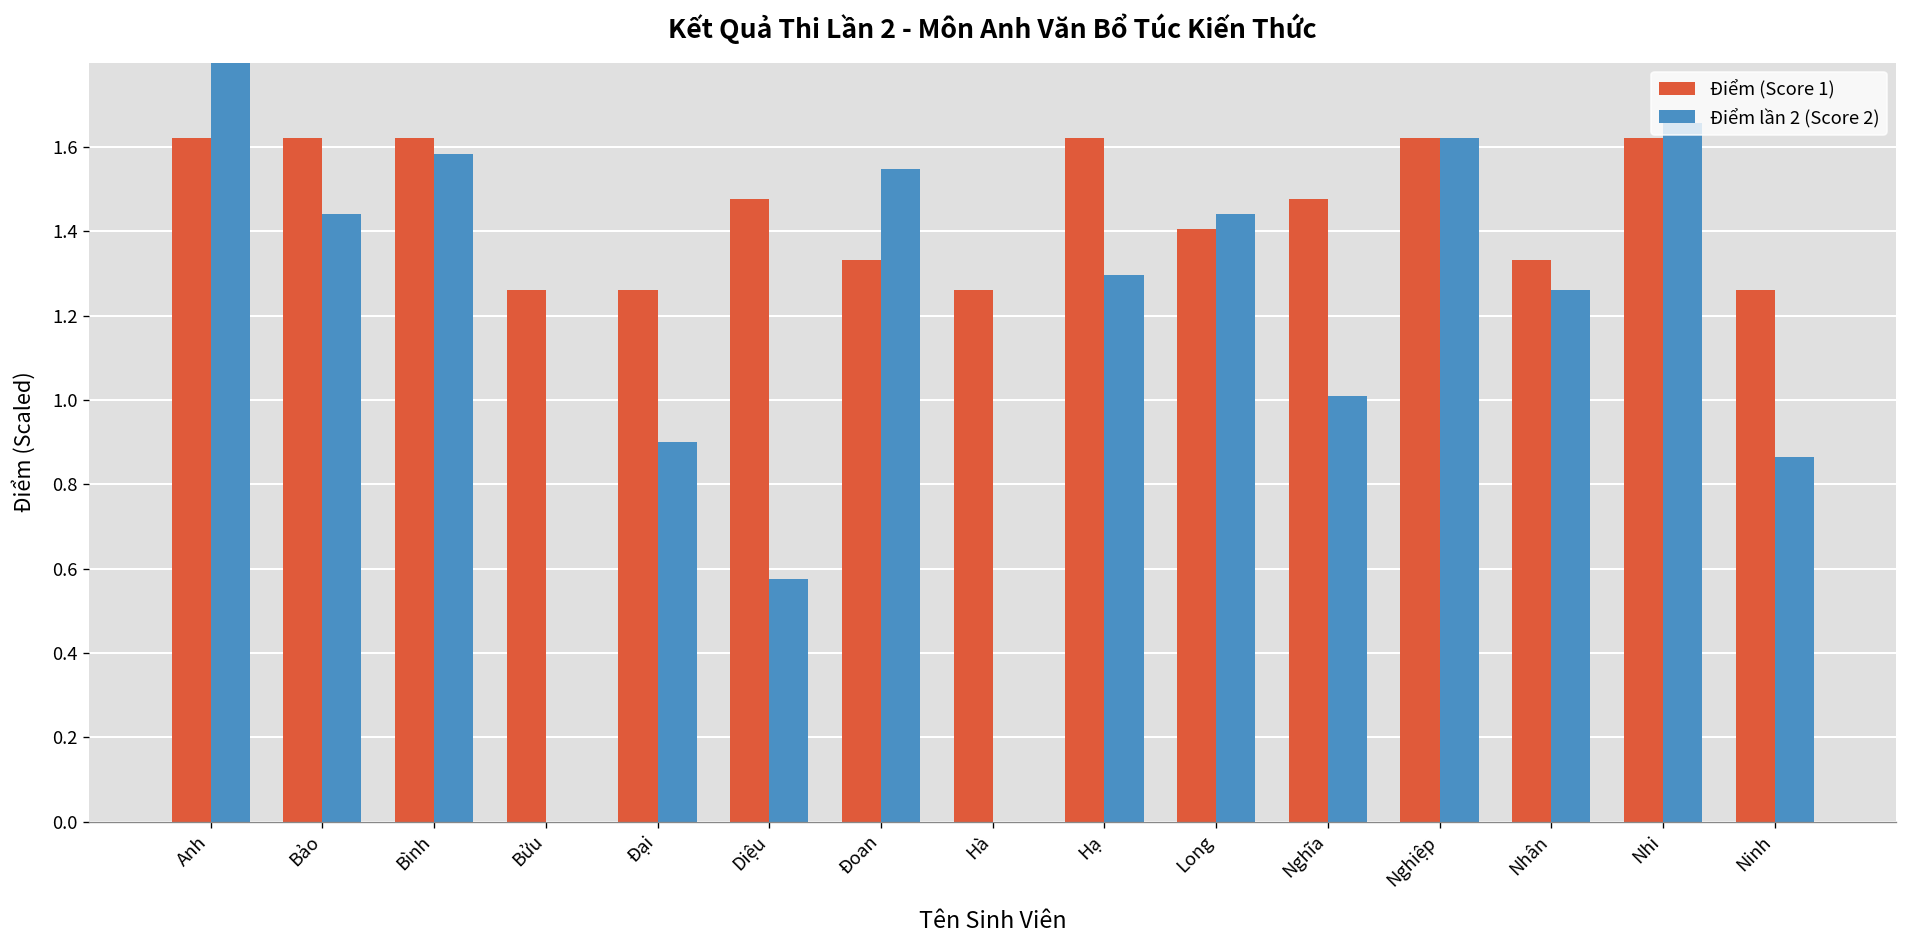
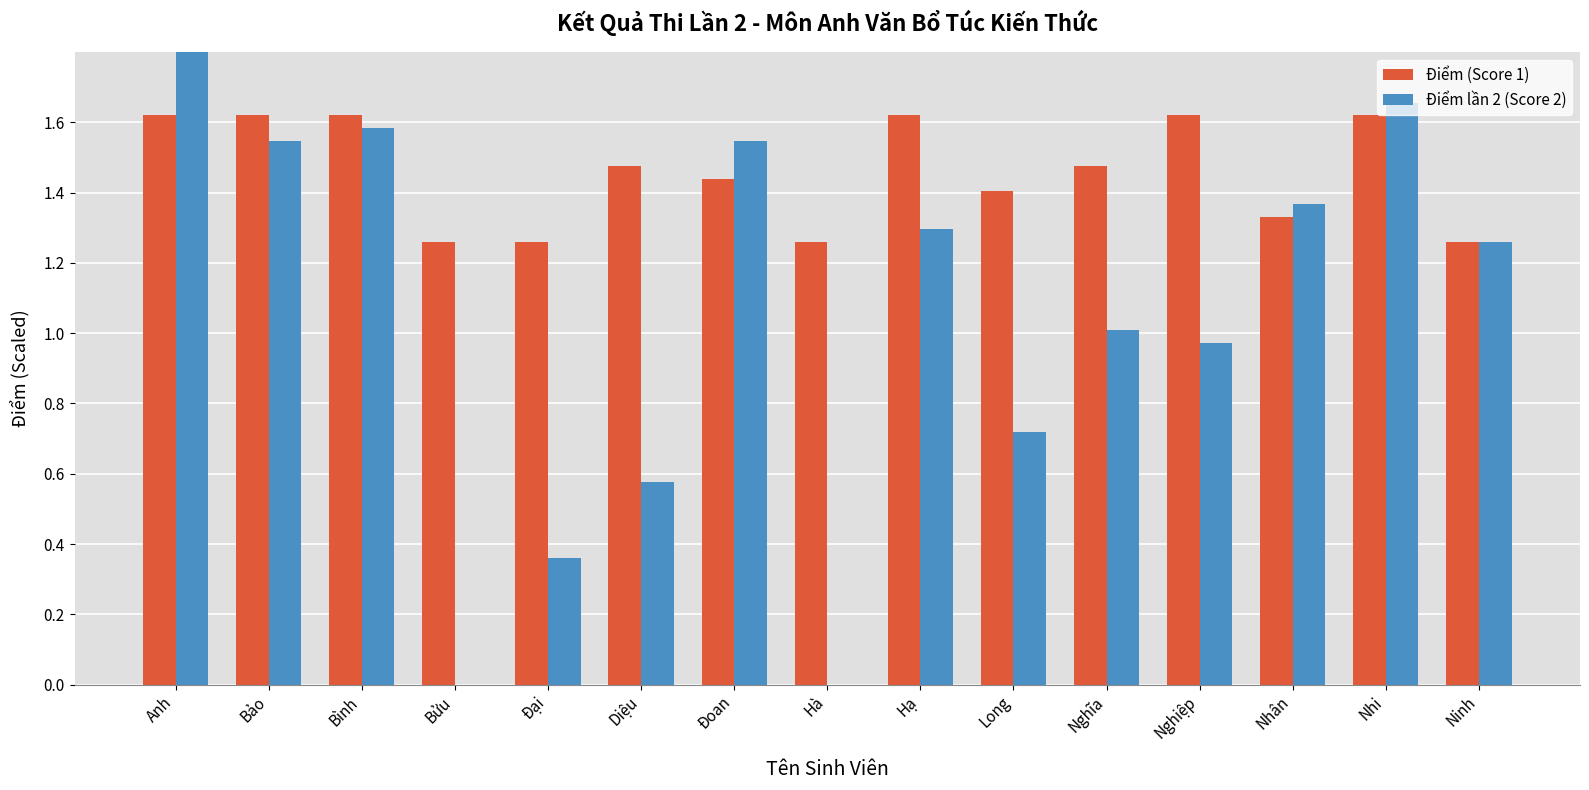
  {
    "Điểm (Score 1)": {
      "Anh": 1.62,
      "Bảo": 1.62,
      "Bình": 1.62,
      "Bửu": 1.26,
      "Đại": 1.26,
      "Diệu": 1.48,
-     "Đoan": 1.33,
+     "Đoan": 1.44,
      "Hà": 1.26,
      "Hạ": 1.62,
      "Long": 1.40,
      "Nghĩa": 1.48,
      "Nghiệp": 1.62,
      "Nhân": 1.33,
      "Nhi": 1.62,
      "Ninh": 1.26
    },
    "Điểm lần 2 (Score 2)": {
      "Anh": 1.80,
-     "Bảo": 1.44,
+     "Bảo": 1.55,
      "Bình": 1.58,
      "Bửu": 0.00,
-     "Đại": 0.90,
+     "Đại": 0.36,
      "Diệu": 0.58,
      "Đoan": 1.55,
      "Hà": 0.00,
      "Hạ": 1.30,
-     "Long": 1.44,
+     "Long": 0.72,
      "Nghĩa": 1.01,
-     "Nghiệp": 1.62,
-     "Nhân": 1.26,
-     "Ninh": 0.86
+     "Nghiệp": 0.97,
+     "Nhân": 1.37,
+     "Ninh": 1.26
    }
  }
